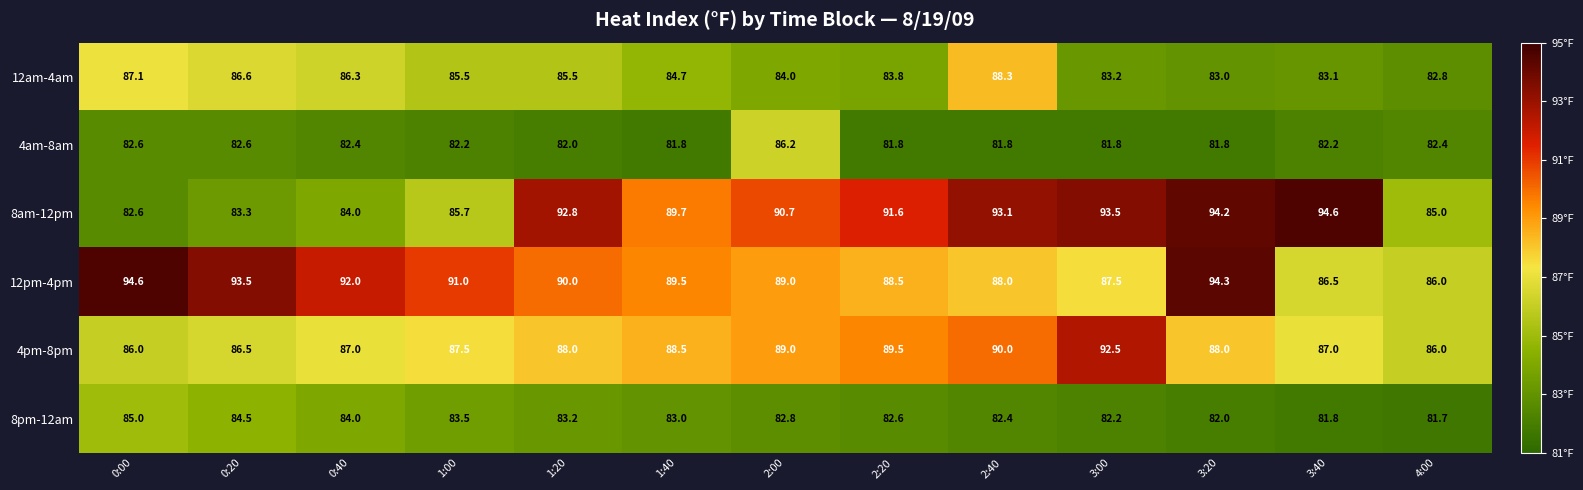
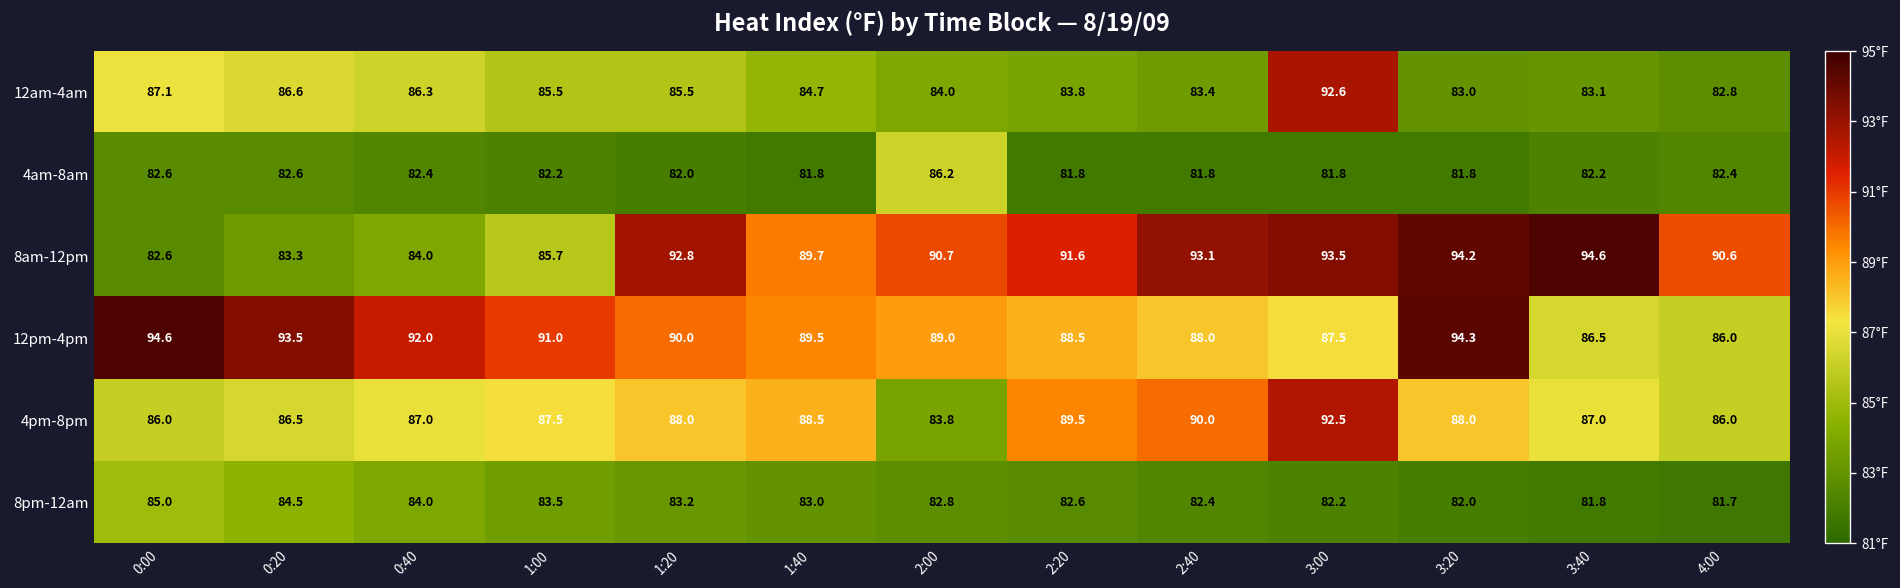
  {
    "12am-4am": {
      "0:00": 87.1,
      "0:20": 86.6,
      "0:40": 86.3,
      "1:00": 85.5,
      "1:20": 85.5,
      "1:40": 84.7,
      "2:00": 84.0,
      "2:20": 83.8,
-     "2:40": 88.3,
-     "3:00": 83.2,
+     "2:40": 83.4,
+     "3:00": 92.6,
      "3:20": 83.0,
      "3:40": 83.1,
      "4:00": 82.8
    },
    "4am-8am": {
      "0:00": 82.6,
      "0:20": 82.6,
      "0:40": 82.4,
      "1:00": 82.2,
      "1:20": 82.0,
      "1:40": 81.8,
      "2:00": 86.2,
      "2:20": 81.8,
      "2:40": 81.8,
      "3:00": 81.8,
      "3:20": 81.8,
      "3:40": 82.2,
      "4:00": 82.4
    },
    "8am-12pm": {
      "0:00": 82.6,
      "0:20": 83.3,
      "0:40": 84.0,
      "1:00": 85.7,
      "1:20": 92.8,
      "1:40": 89.7,
      "2:00": 90.7,
      "2:20": 91.6,
      "2:40": 93.1,
      "3:00": 93.5,
      "3:20": 94.2,
      "3:40": 94.6,
-     "4:00": 85.0
+     "4:00": 90.6
    },
    "12pm-4pm": {
      "0:00": 94.6,
      "0:20": 93.5,
      "0:40": 92.0,
      "1:00": 91.0,
      "1:20": 90.0,
      "1:40": 89.5,
      "2:00": 89.0,
      "2:20": 88.5,
      "2:40": 88.0,
      "3:00": 87.5,
      "3:20": 94.3,
      "3:40": 86.5,
      "4:00": 86.0
    },
    "4pm-8pm": {
      "0:00": 86.0,
      "0:20": 86.5,
      "0:40": 87.0,
      "1:00": 87.5,
      "1:20": 88.0,
      "1:40": 88.5,
-     "2:00": 89.0,
+     "2:00": 83.8,
      "2:20": 89.5,
      "2:40": 90.0,
      "3:00": 92.5,
      "3:20": 88.0,
      "3:40": 87.0,
      "4:00": 86.0
    },
    "8pm-12am": {
      "0:00": 85.0,
      "0:20": 84.5,
      "0:40": 84.0,
      "1:00": 83.5,
      "1:20": 83.2,
      "1:40": 83.0,
      "2:00": 82.8,
      "2:20": 82.6,
      "2:40": 82.4,
      "3:00": 82.2,
      "3:20": 82.0,
      "3:40": 81.8,
      "4:00": 81.7
    }
  }
